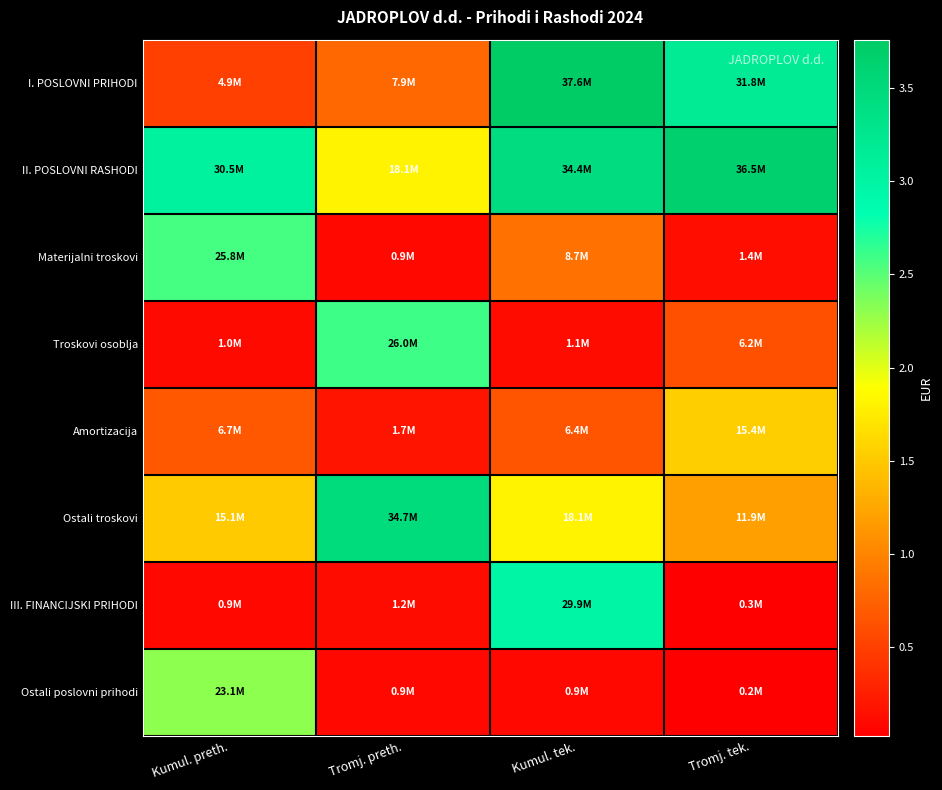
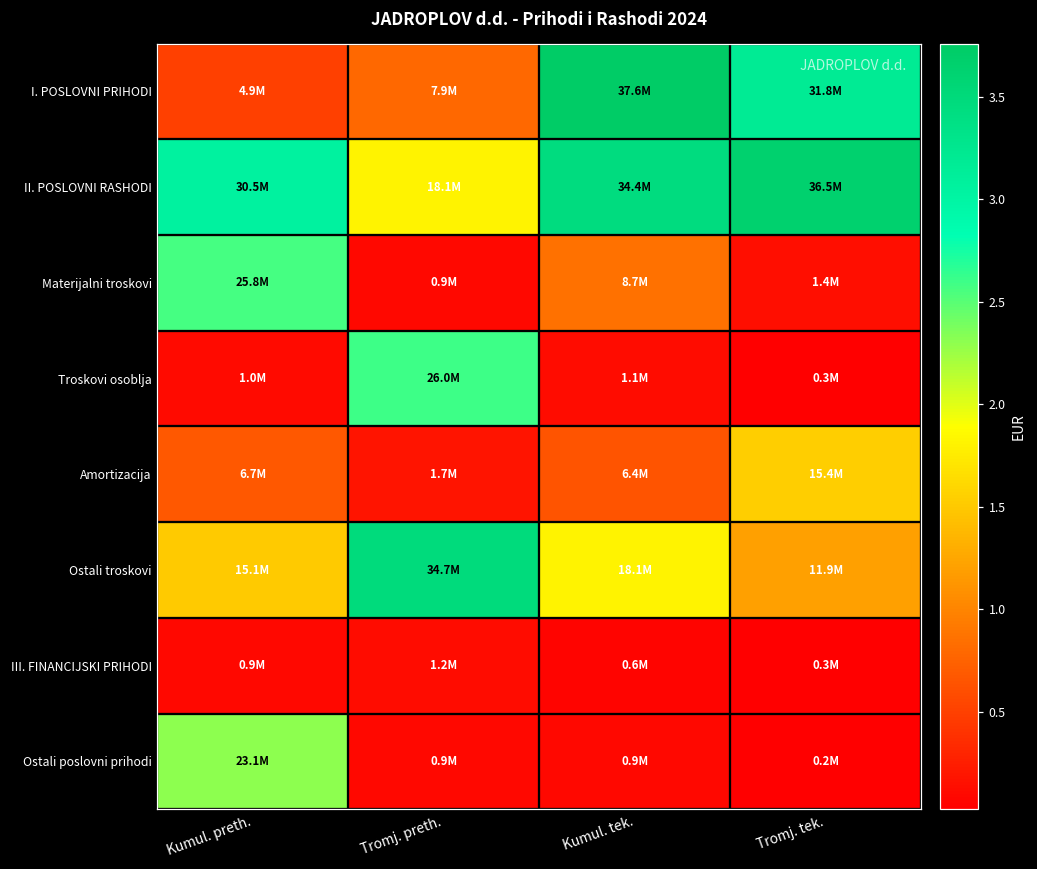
  {
    "I. POSLOVNI PRIHODI": {
      "Kumul. preth.": "4.9M",
      "Tromj. preth.": "7.9M",
      "Kumul. tek.": "37.6M"
    },
    "II. POSLOVNI RASHODI": {
      "Kumul. preth.": "30.5M",
      "Tromj. preth.": "18.1M",
      "Kumul. tek.": "34.4M",
      "Tromj. tek.": "36.5M"
    },
    "Materijalni troskovi": {
      "Kumul. preth.": "25.8M",
      "Tromj. preth.": "0.9M",
      "Kumul. tek.": "8.7M",
      "Tromj. tek.": "1.4M"
    },
    "Troskovi osoblja": {
      "Kumul. preth.": "1.0M",
      "Tromj. preth.": "26.0M",
      "Kumul. tek.": "1.1M",
-     "Tromj. tek.": "6.2M"
+     "Tromj. tek.": "0.3M"
    },
    "Amortizacija": {
      "Kumul. preth.": "6.7M",
      "Tromj. preth.": "1.7M",
      "Kumul. tek.": "6.4M",
      "Tromj. tek.": "15.4M"
    },
    "Ostali troskovi": {
      "Kumul. preth.": "15.1M",
      "Tromj. preth.": "34.7M",
      "Kumul. tek.": "18.1M",
      "Tromj. tek.": "11.9M"
    },
    "III. FINANCIJSKI PRIHODI": {
      "Kumul. preth.": "0.9M",
      "Tromj. preth.": "1.2M",
-     "Kumul. tek.": "29.9M",
+     "Kumul. tek.": "0.6M",
      "Tromj. tek.": "0.3M"
    },
    "Ostali poslovni prihodi": {
      "Kumul. preth.": "23.1M",
      "Tromj. preth.": "0.9M",
      "Kumul. tek.": "0.9M",
      "Tromj. tek.": "0.2M"
    }
  }
